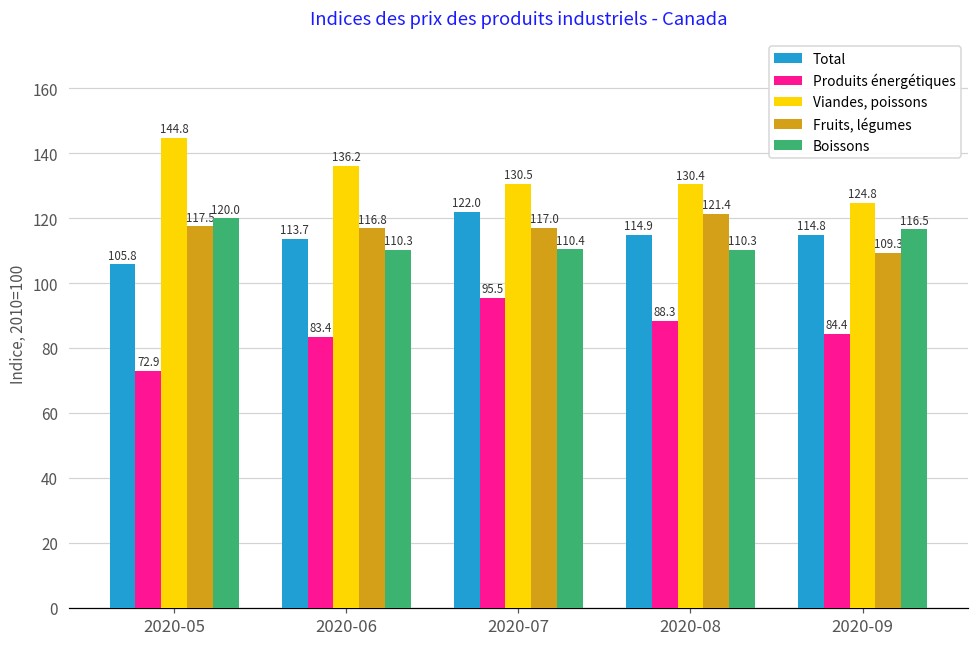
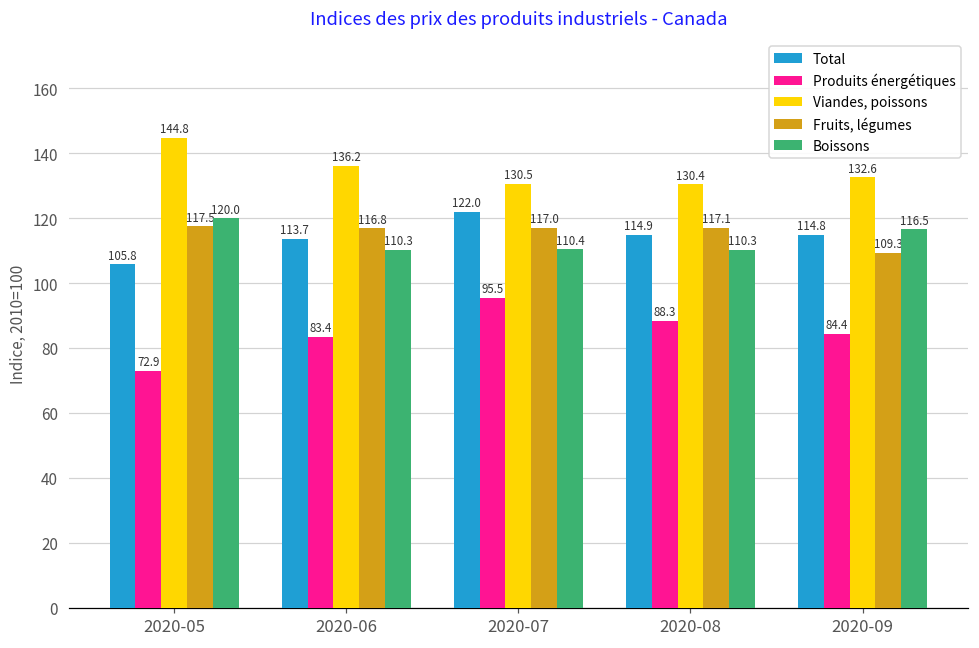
  {
    "Total": {
      "2020-05": 105.8,
      "2020-06": 113.7,
      "2020-07": 122.0,
      "2020-08": 114.9,
      "2020-09": 114.8
    },
    "Produits énergétiques": {
      "2020-05": 72.9,
      "2020-06": 83.4,
      "2020-07": 95.5,
      "2020-08": 88.3,
      "2020-09": 84.4
    },
    "Viandes, poissons": {
      "2020-05": 144.8,
      "2020-06": 136.2,
      "2020-07": 130.5,
      "2020-08": 130.4,
-     "2020-09": 124.8
+     "2020-09": 132.6
    },
    "Fruits, légumes": {
      "2020-05": 117.5,
      "2020-06": 116.8,
      "2020-07": 117.0,
-     "2020-08": 121.4,
+     "2020-08": 117.1,
      "2020-09": 109.3
    },
    "Boissons": {
      "2020-05": 120.0,
      "2020-06": 110.3,
      "2020-07": 110.4,
      "2020-08": 110.3,
      "2020-09": 116.5
    }
  }
